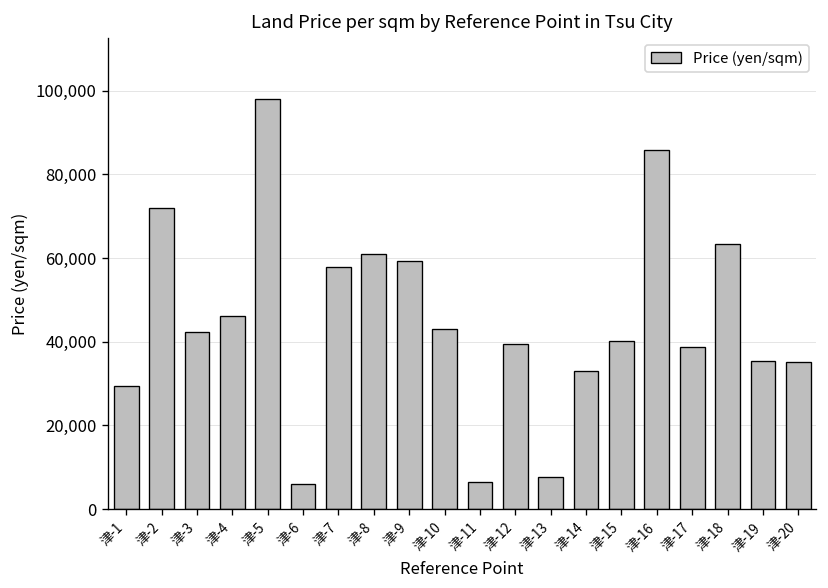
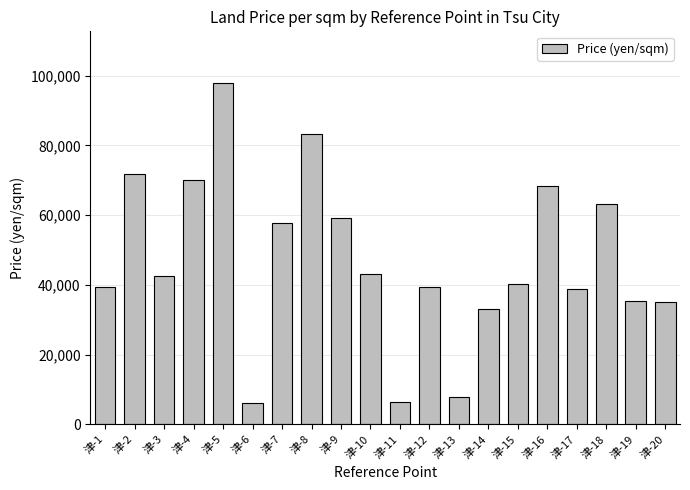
  {
-   "津-1": "30,000",
+   "津-1": "39,000",
    "津-2": "72,000",
    "津-3": "42,000",
-   "津-4": "46,000",
+   "津-4": "70,000",
    "津-5": "98,000",
    "津-6": "6,000",
    "津-7": "58,000",
-   "津-8": "61,000",
+   "津-8": "83,000",
    "津-9": "59,000",
    "津-10": "43,000",
    "津-11": "6,000",
    "津-12": "40,000",
    "津-13": "8,000",
    "津-14": "33,000",
    "津-15": "40,000",
-   "津-16": "86,000",
+   "津-16": "68,000",
    "津-17": "39,000",
    "津-18": "63,000",
    "津-19": "35,000",
    "津-20": "35,000"
  }
